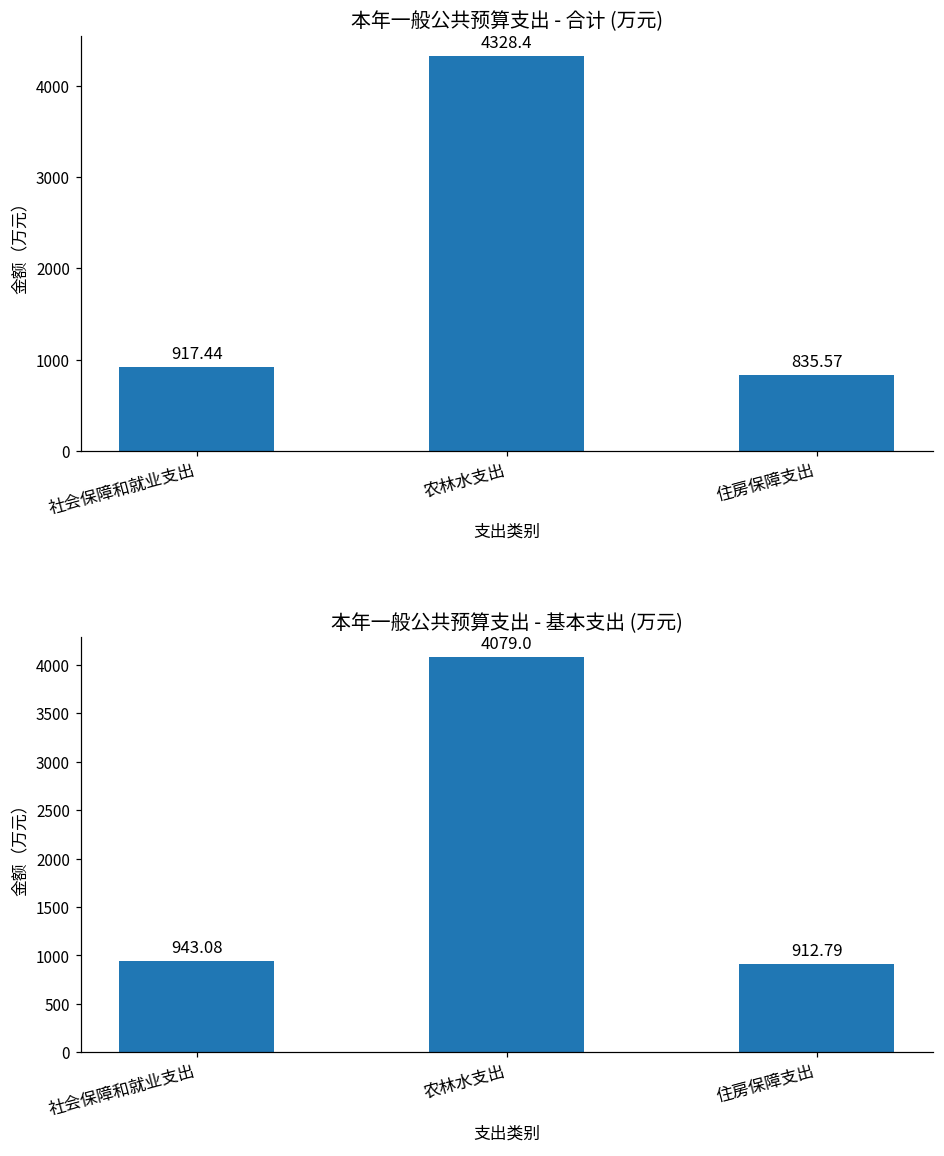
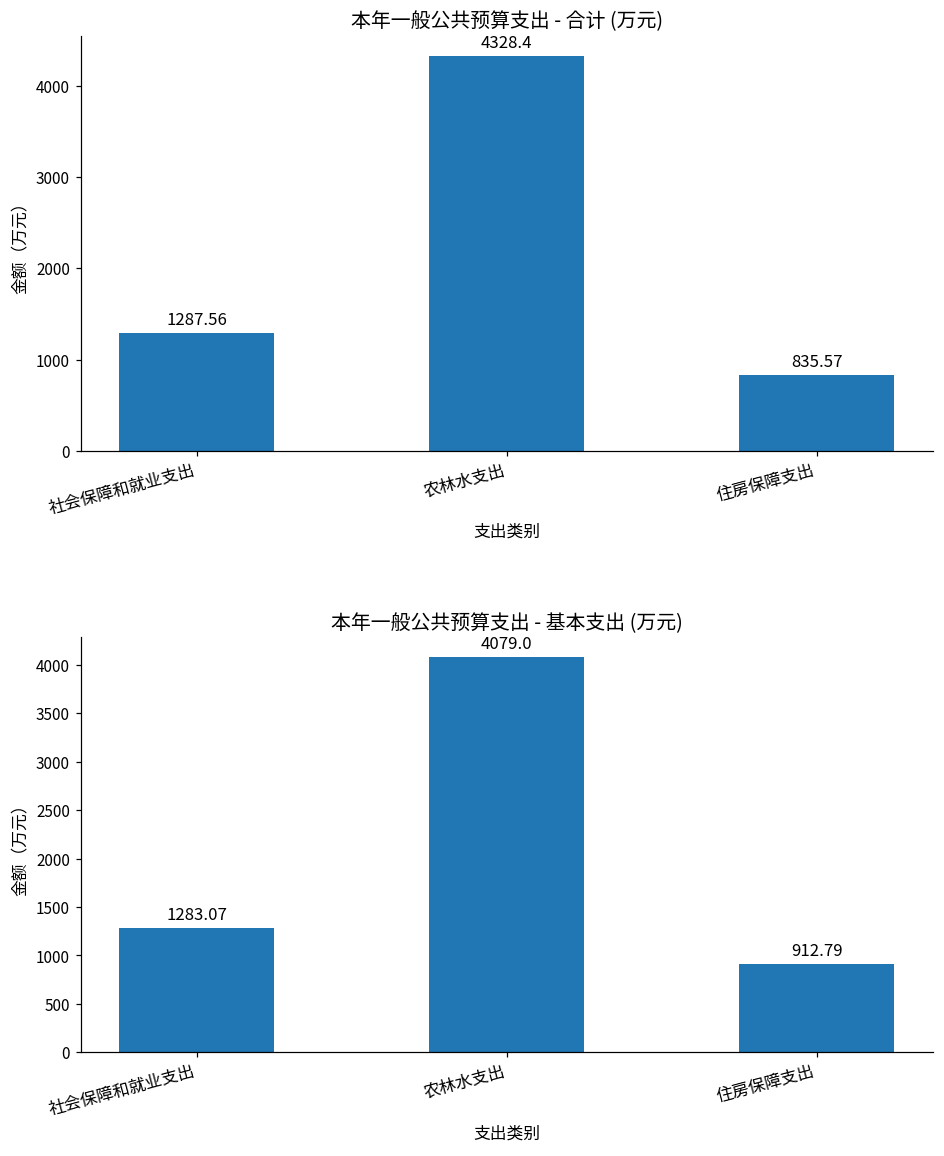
  {
    "本年一般公共预算支出 - 合计 (万元)": {
-     "社会保障和就业支出": 917.44,
+     "社会保障和就业支出": 1287.56,
      "农林水支出": 4328.4,
      "住房保障支出": 835.57
    },
    "本年一般公共预算支出 - 基本支出 (万元)": {
-     "社会保障和就业支出": 943.08,
+     "社会保障和就业支出": 1283.07,
      "农林水支出": 4079.0,
      "住房保障支出": 912.79
    }
  }
